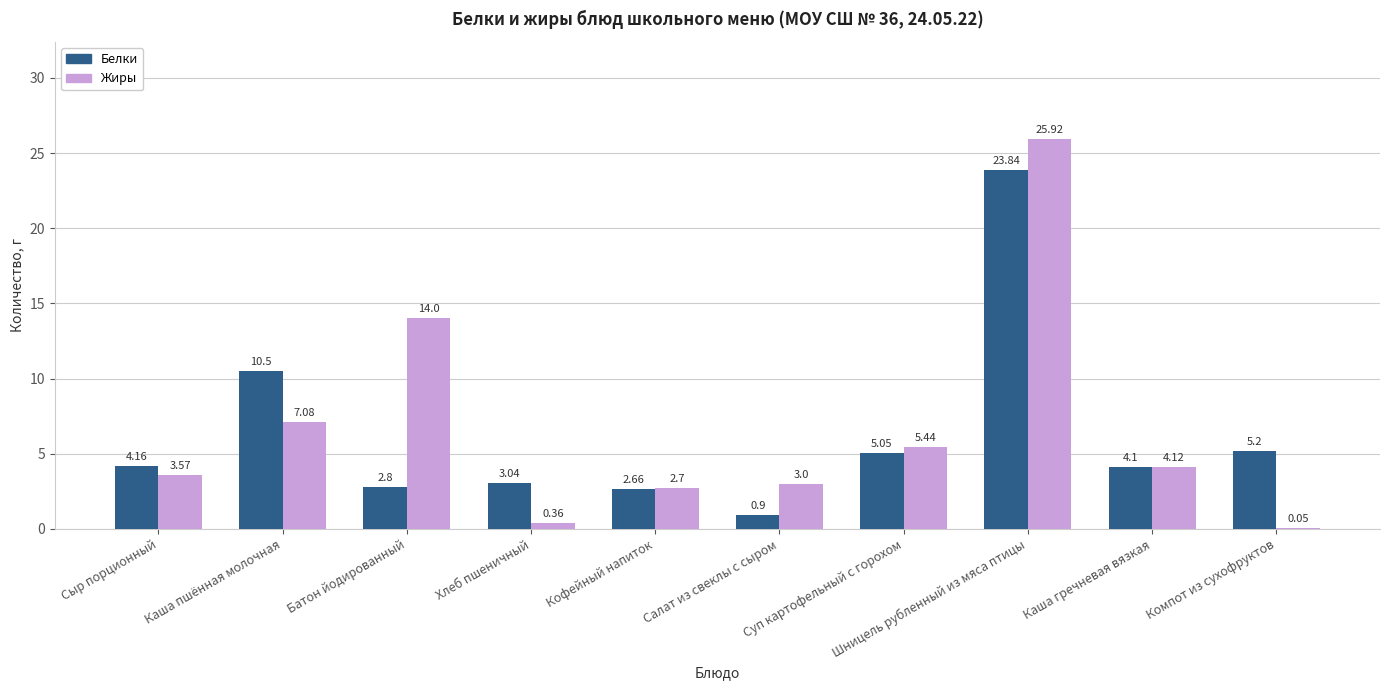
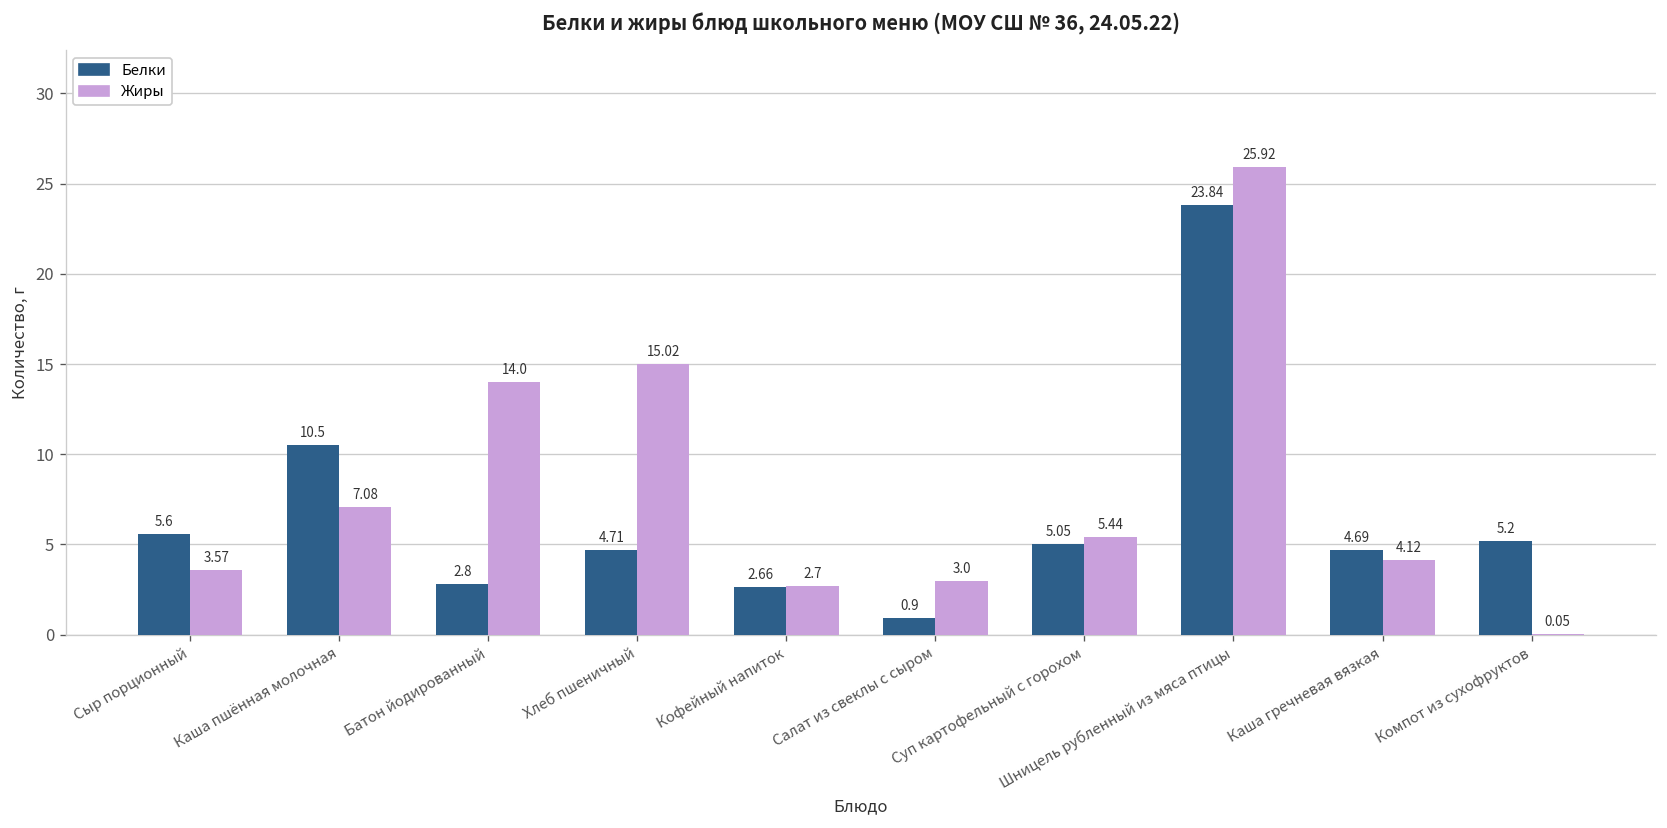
  {
    "Белки": {
-     "Сыр порционный": 4.16,
+     "Сыр порционный": 5.6,
      "Каша пшённая молочная": 10.5,
      "Батон йодированный": 2.8,
-     "Хлеб пшеничный": 3.04,
+     "Хлеб пшеничный": 4.71,
      "Кофейный напиток": 2.66,
      "Салат из свеклы с сыром": 0.9,
      "Суп картофельный с горохом": 5.05,
      "Шницель рубленный из мяса птицы": 23.84,
-     "Каша гречневая вязкая": 4.1,
+     "Каша гречневая вязкая": 4.69,
      "Компот из сухофруктов": 5.2
    },
    "Жиры": {
      "Сыр порционный": 3.57,
      "Каша пшённая молочная": 7.08,
      "Батон йодированный": 14.0,
-     "Хлеб пшеничный": 0.36,
+     "Хлеб пшеничный": 15.02,
      "Кофейный напиток": 2.7,
      "Салат из свеклы с сыром": 3.0,
      "Суп картофельный с горохом": 5.44,
      "Шницель рубленный из мяса птицы": 25.92,
      "Каша гречневая вязкая": 4.12,
      "Компот из сухофруктов": 0.05
    }
  }
